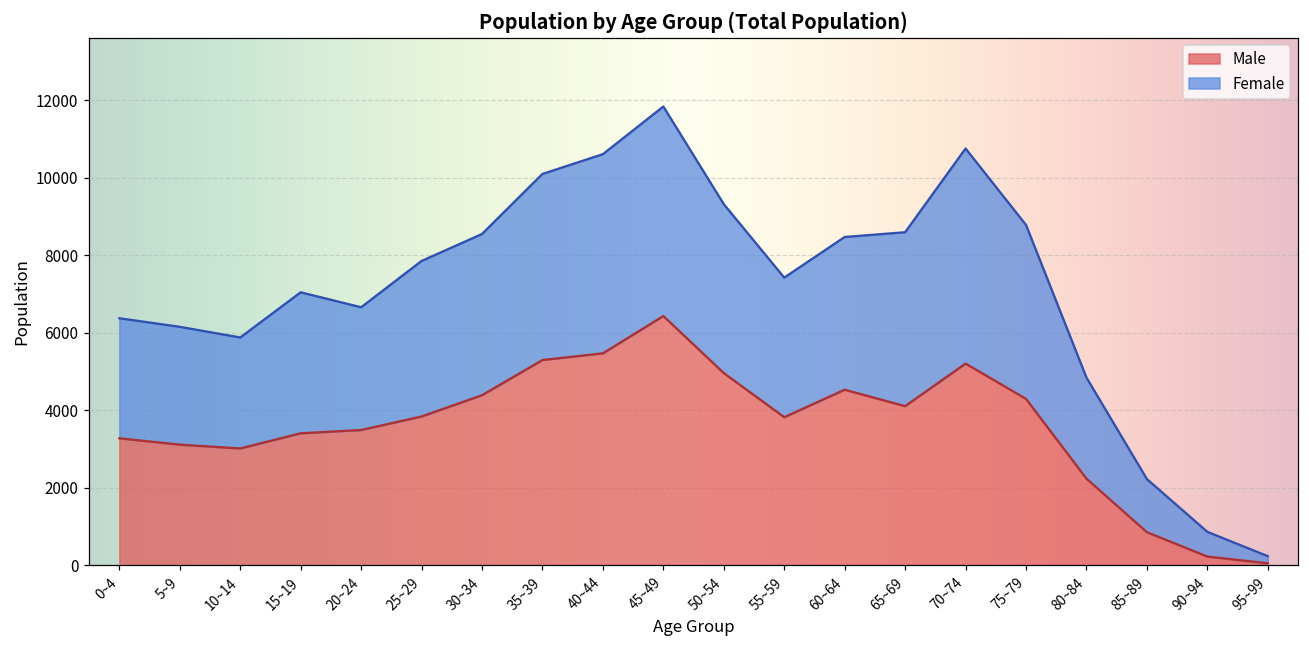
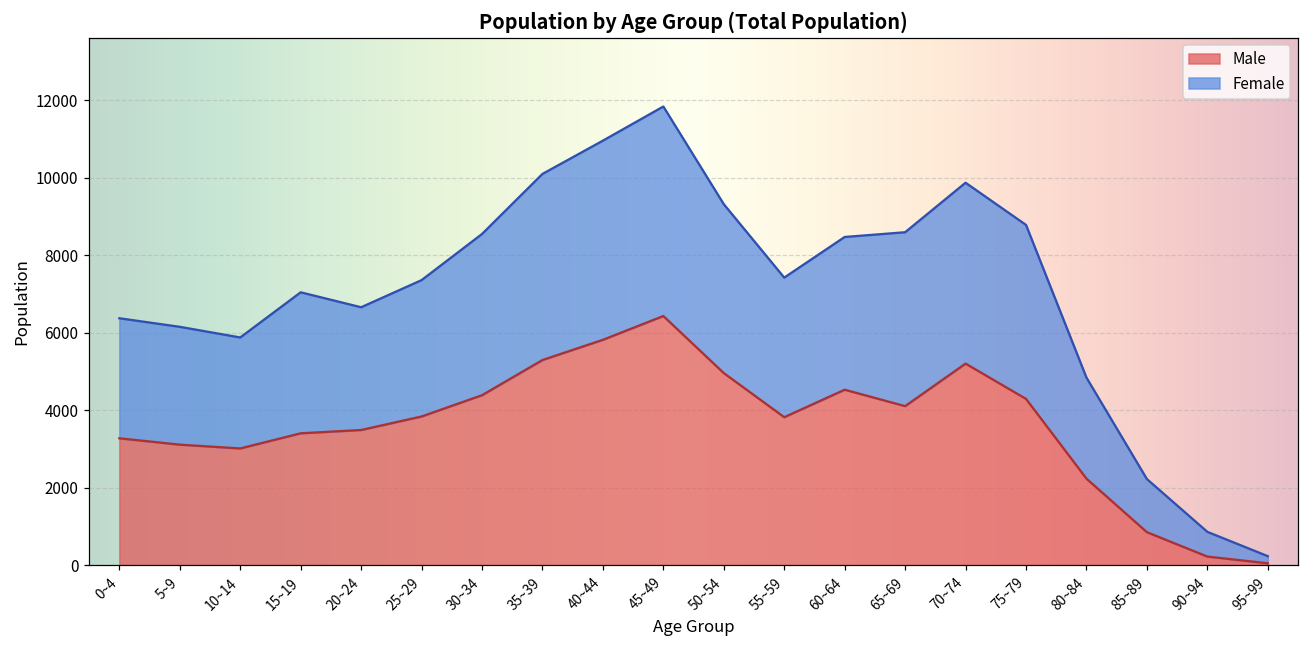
  {
    "Male": {
      "0~4": 3300,
      "5~9": 3100,
      "10~14": 3000,
      "15~19": 3400,
      "20~24": 3500,
      "25~29": 3800,
      "30~34": 4400,
      "35~39": 5300,
-     "40~44": 5500,
+     "40~44": 5800,
      "45~49": 6400,
      "50~54": 5000,
      "55~59": 3800,
      "60~64": 4500,
      "65~69": 4100,
      "70~74": 5200,
      "75~79": 4300,
      "80~84": 2200,
      "85~89": 900,
      "90~94": 200,
      "95~99": 0
    },
    "Female": {
      "0~4": 3100,
      "5~9": 3000,
      "10~14": 2900,
      "15~19": 3600,
      "20~24": 3200,
-     "25~29": 4000,
+     "25~29": 3500,
      "30~34": 4200,
      "35~39": 4800,
      "40~44": 5100,
      "45~49": 5400,
      "50~54": 4400,
      "55~59": 3600,
      "60~64": 3900,
      "65~69": 4500,
-     "70~74": 5600,
+     "70~74": 4700,
      "75~79": 4500,
      "80~84": 2600,
      "85~89": 1400,
      "90~94": 600,
      "95~99": 200
    }
  }
